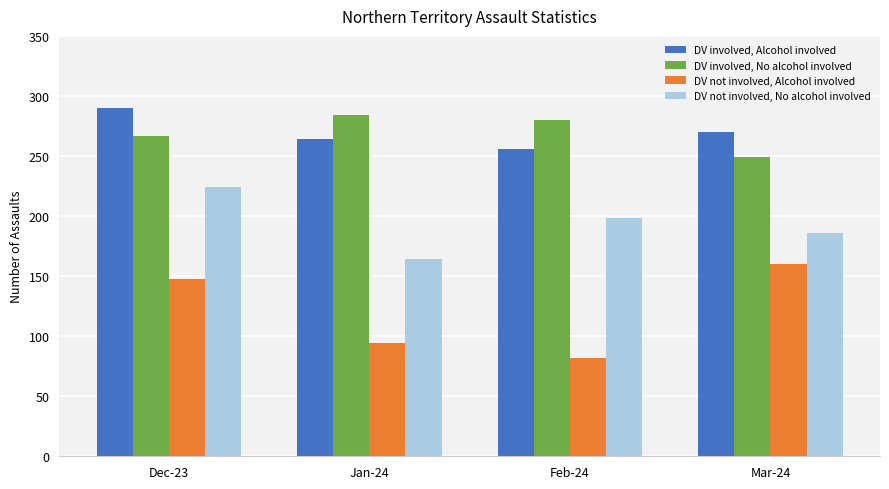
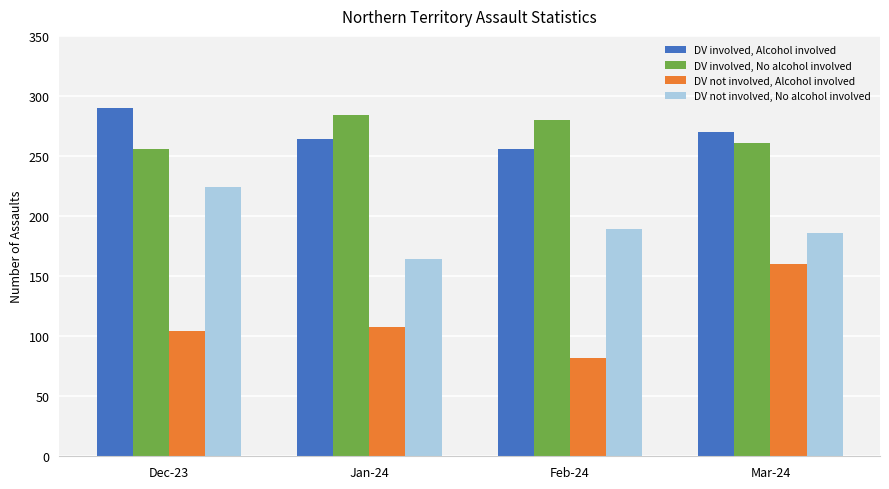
  {
    "DV involved, Alcohol involved": {
      "Dec-23": 290,
      "Jan-24": 264,
      "Feb-24": 256,
      "Mar-24": 270
    },
    "DV involved, No alcohol involved": {
-     "Dec-23": 267,
+     "Dec-23": 256,
      "Jan-24": 284,
      "Feb-24": 280,
-     "Mar-24": 249
+     "Mar-24": 261
    },
    "DV not involved, Alcohol involved": {
-     "Dec-23": 148,
-     "Jan-24": 94,
+     "Dec-23": 104,
+     "Jan-24": 108,
      "Feb-24": 82,
      "Mar-24": 160
    },
    "DV not involved, No alcohol involved": {
      "Dec-23": 224,
      "Jan-24": 164,
-     "Feb-24": 198,
+     "Feb-24": 189,
      "Mar-24": 186
    }
  }
